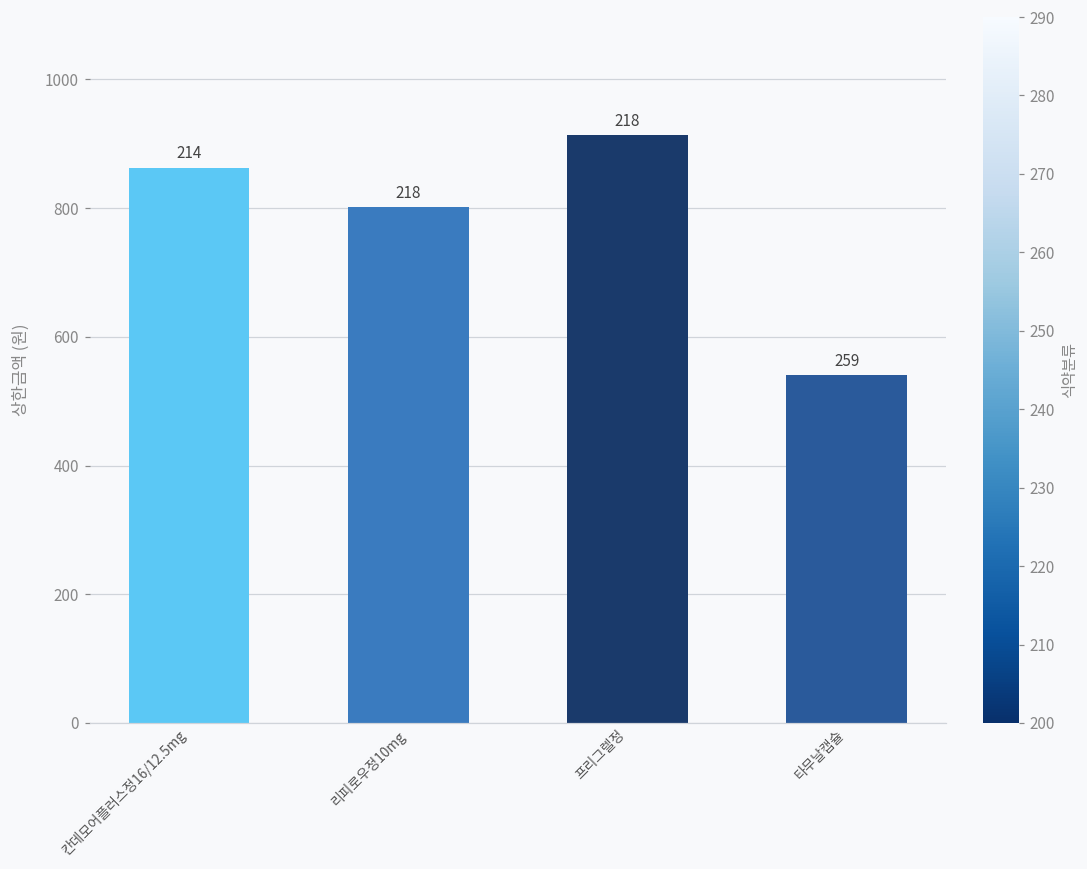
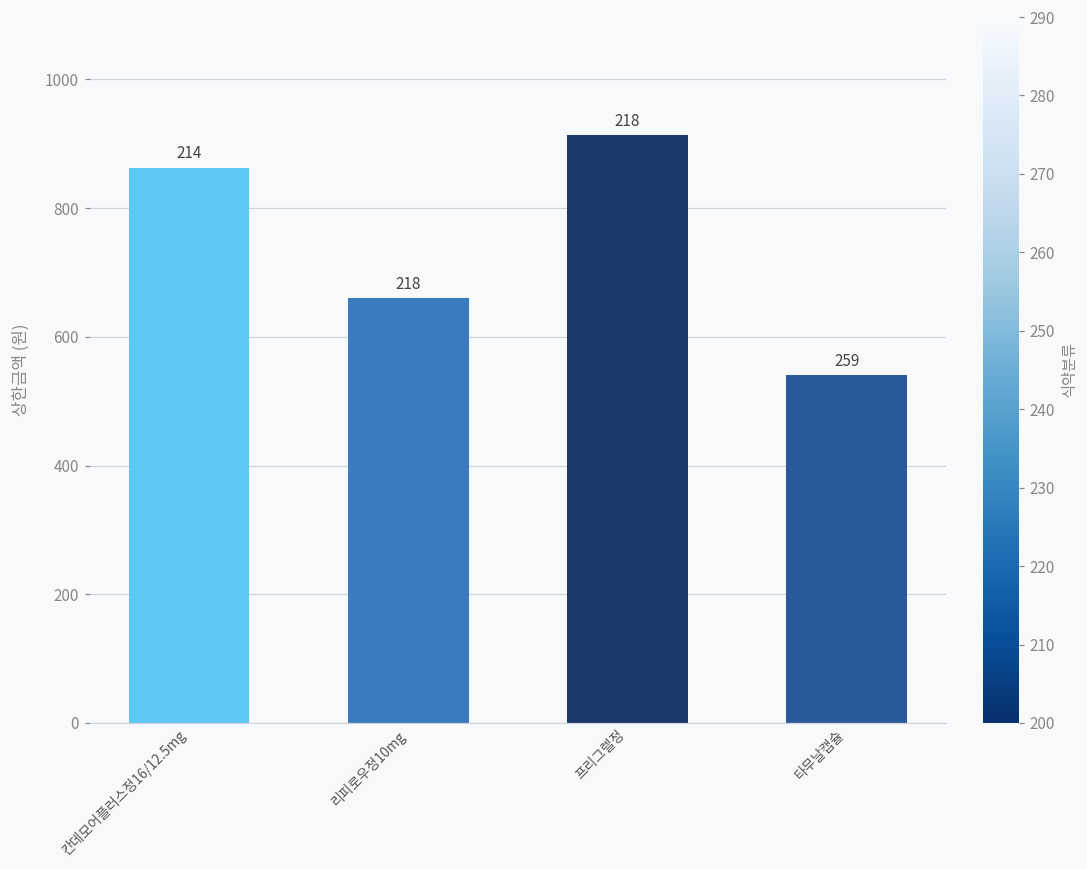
  {
-   "리피로우정10mg": 800
+   "리피로우정10mg": 660
  }
